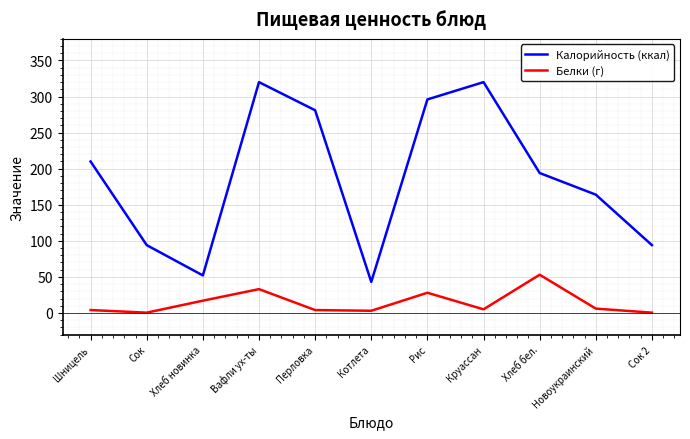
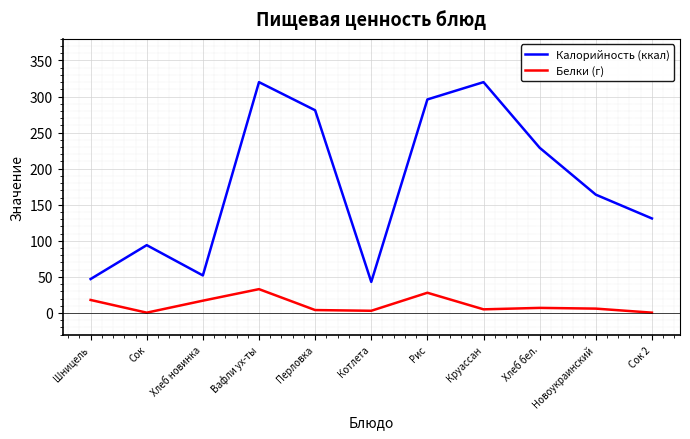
  {
    "Калорийность (ккал)": {
-     "Шницель": 210,
+     "Шницель": 50,
      "Сок": 90,
      "Хлеб новинка": 50,
      "Вафли ух-ты": 320,
      "Перловка": 280,
      "Котлета": 40,
      "Рис": 300,
      "Круассан": 320,
-     "Хлеб бел.": 190,
+     "Хлеб бел.": 230,
      "Новоукраинский": 160,
-     "Сок 2": 90
+     "Сок 2": 130
    },
    "Белки (г)": {
-     "Шницель": 0,
+     "Шницель": 20,
      "Сок": 0,
      "Хлеб новинка": 20,
      "Вафли ух-ты": 30,
      "Перловка": 0,
      "Котлета": 0,
      "Рис": 30,
      "Круассан": 10,
-     "Хлеб бел.": 50,
+     "Хлеб бел.": 10,
      "Новоукраинский": 10,
      "Сок 2": 0
    }
  }
